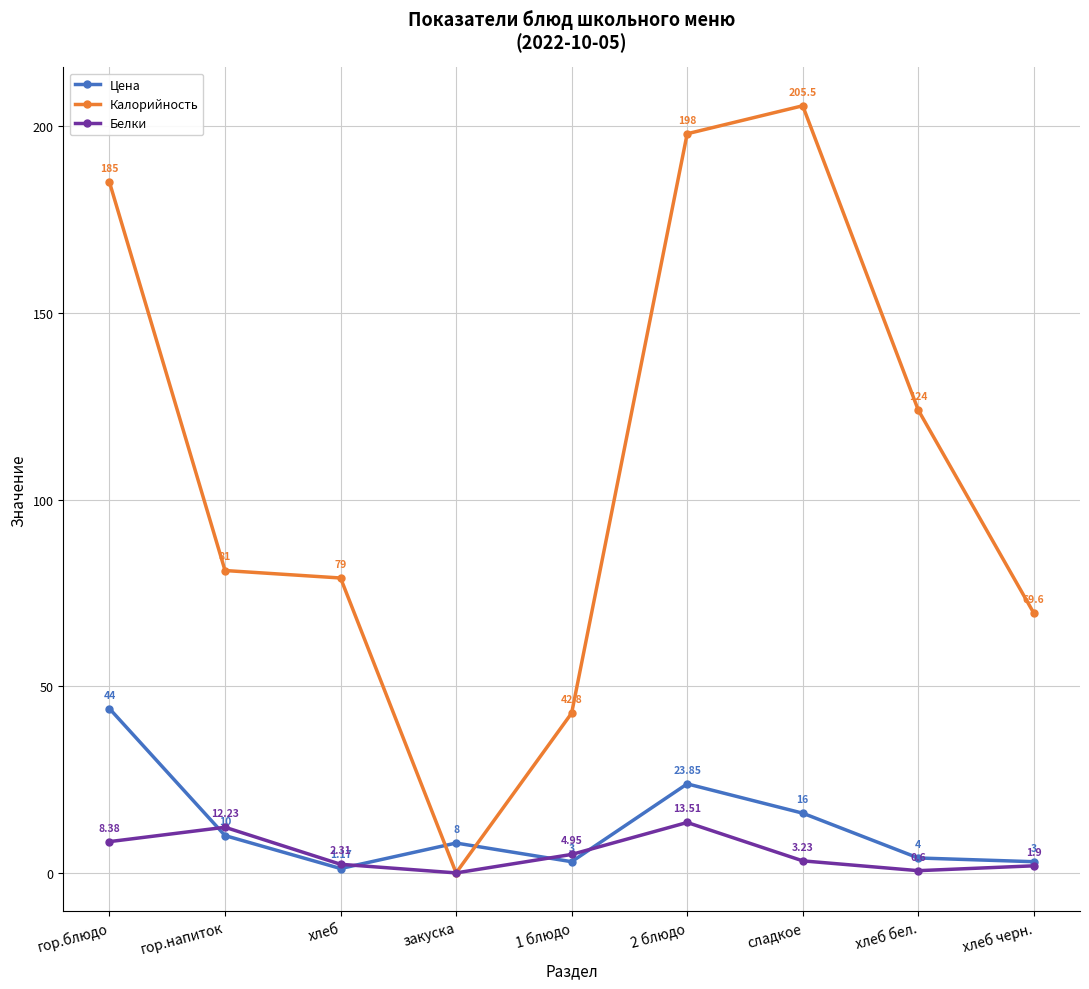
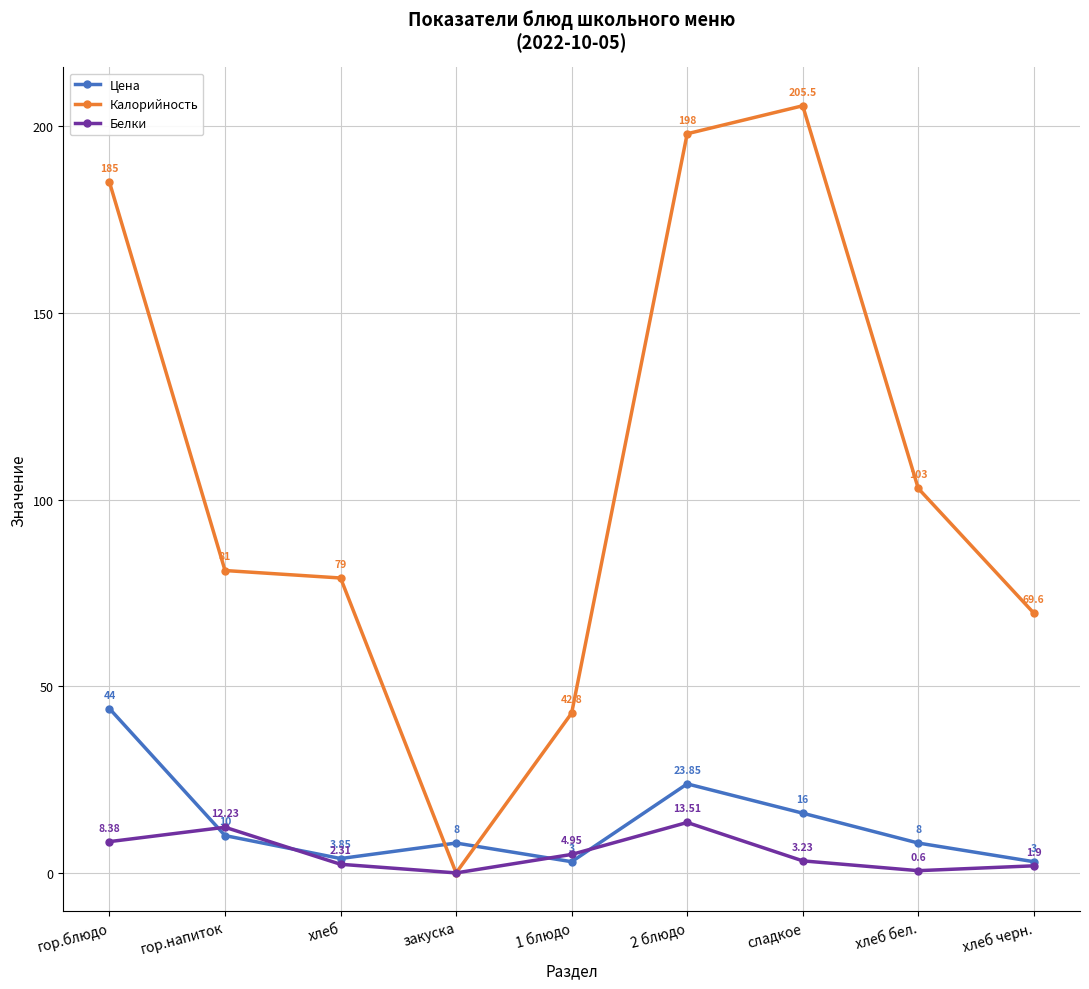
  {
    "Цена": {
      "гор.блюдо": 44,
-     "хлеб": 1.17,
+     "хлеб": 3.85,
      "закуска": 8,
      "2 блюдо": 23.85,
      "сладкое": 16,
-     "хлеб бел.": 4
+     "хлеб бел.": 8
    },
    "Калорийность": {
      "гор.блюдо": 185,
      "гор.напиток": 81,
      "хлеб": 79,
      "1 блюдо": 42.8,
      "2 блюдо": 198,
      "сладкое": 205.5,
-     "хлеб бел.": 124,
+     "хлеб бел.": 103,
      "хлеб черн.": 69.6
    },
    "Белки": {
      "гор.блюдо": 8.38,
      "гор.напиток": 12.23,
      "1 блюдо": 4.95,
      "2 блюдо": 13.51,
      "сладкое": 3.23
    }
  }
